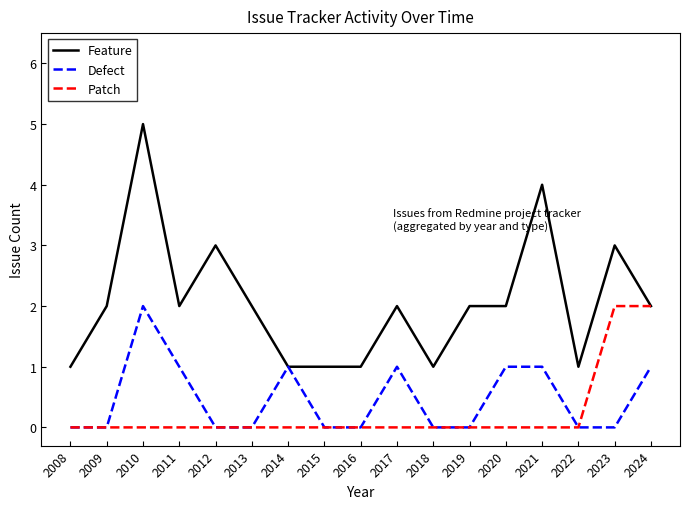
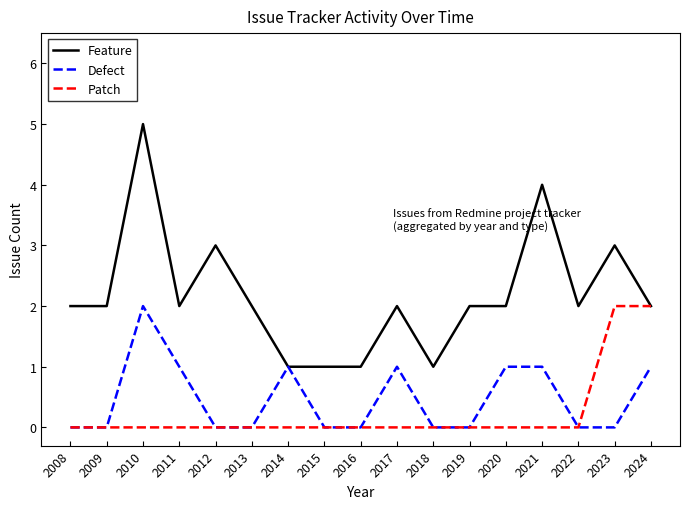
  {
    "Feature": {
-     "2008": 1,
+     "2008": 2,
      "2009": 2,
      "2010": 5,
      "2011": 2,
      "2012": 3,
      "2013": 2,
      "2015": 1,
      "2016": 1,
      "2017": 2,
      "2018": 1,
      "2019": 2,
      "2020": 2,
      "2021": 4,
-     "2022": 1,
+     "2022": 2,
      "2023": 3
    },
    "Defect": {
      "2010": 2,
      "2011": 1,
      "2017": 1,
      "2020": 1,
      "2021": 1,
      "2023": 0,
      "2024": 1
    },
    "Patch": {
      "2010": 0,
      "2011": 0,
      "2014": 0,
      "2017": 0,
      "2020": 0,
      "2021": 0,
      "2023": 2
    }
  }
